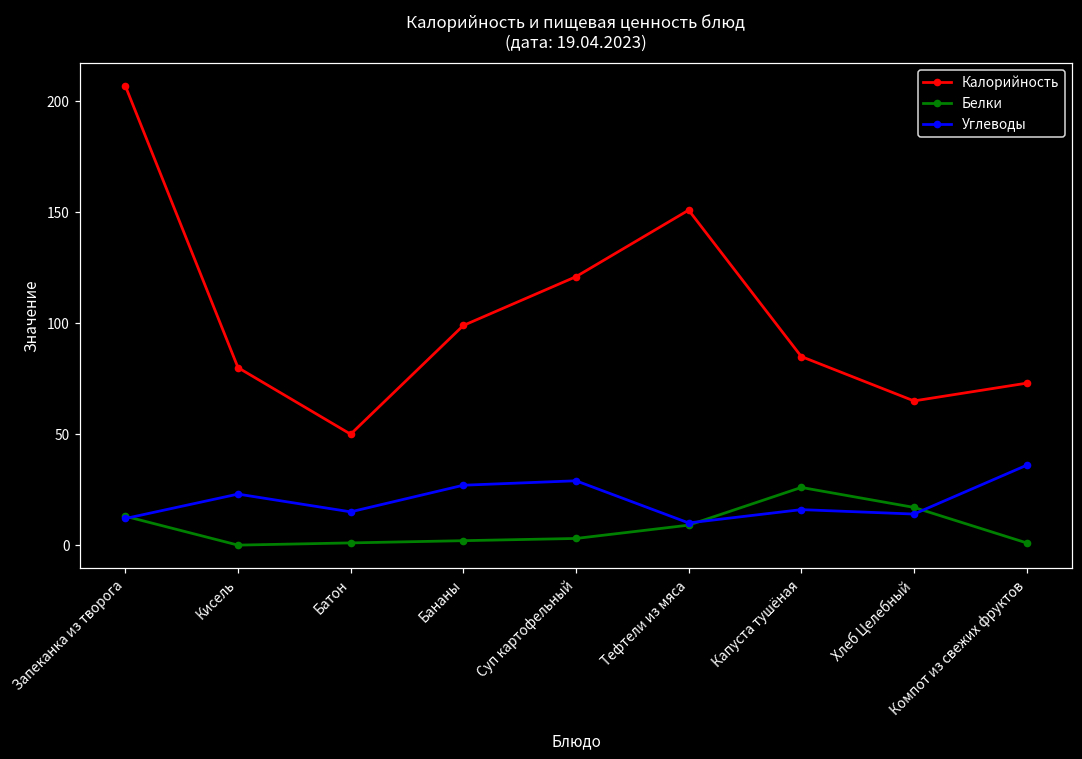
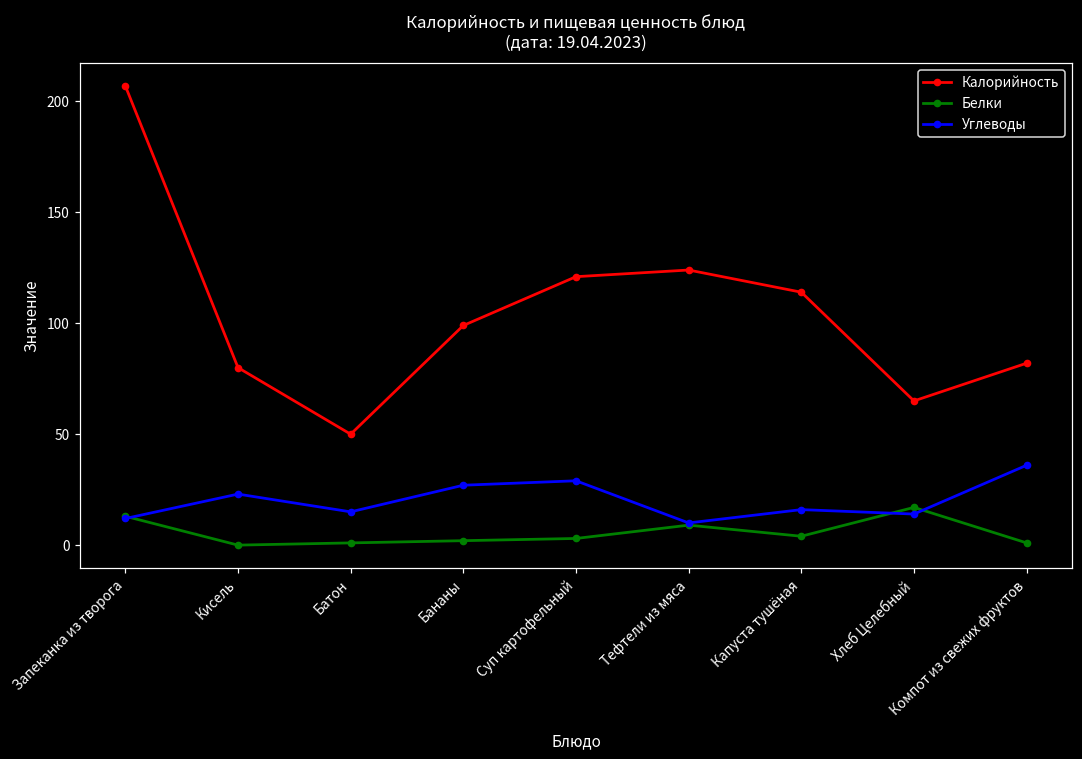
  {
    "Калорийность": {
      "Запеканка из творога": 207,
      "Кисель": 80,
      "Батон": 50,
      "Бананы": 99,
      "Суп картофельный": 121,
-     "Тефтели из мяса": 151,
-     "Капуста тушёная": 85,
+     "Тефтели из мяса": 124,
+     "Капуста тушёная": 114,
      "Хлеб Целебный": 65,
-     "Компот из свежих фруктов": 73
+     "Компот из свежих фруктов": 82
    },
    "Белки": {
      "Кисель": 0,
      "Батон": 1,
      "Бананы": 2,
      "Суп картофельный": 3,
-     "Капуста тушёная": 26,
+     "Капуста тушёная": 4,
      "Хлеб Целебный": 17,
      "Компот из свежих фруктов": 1
    },
    "Углеводы": {
      "Кисель": 23,
      "Батон": 15,
      "Бананы": 27,
      "Суп картофельный": 29,
      "Капуста тушёная": 16,
      "Хлеб Целебный": 14,
      "Компот из свежих фруктов": 36
    }
  }
